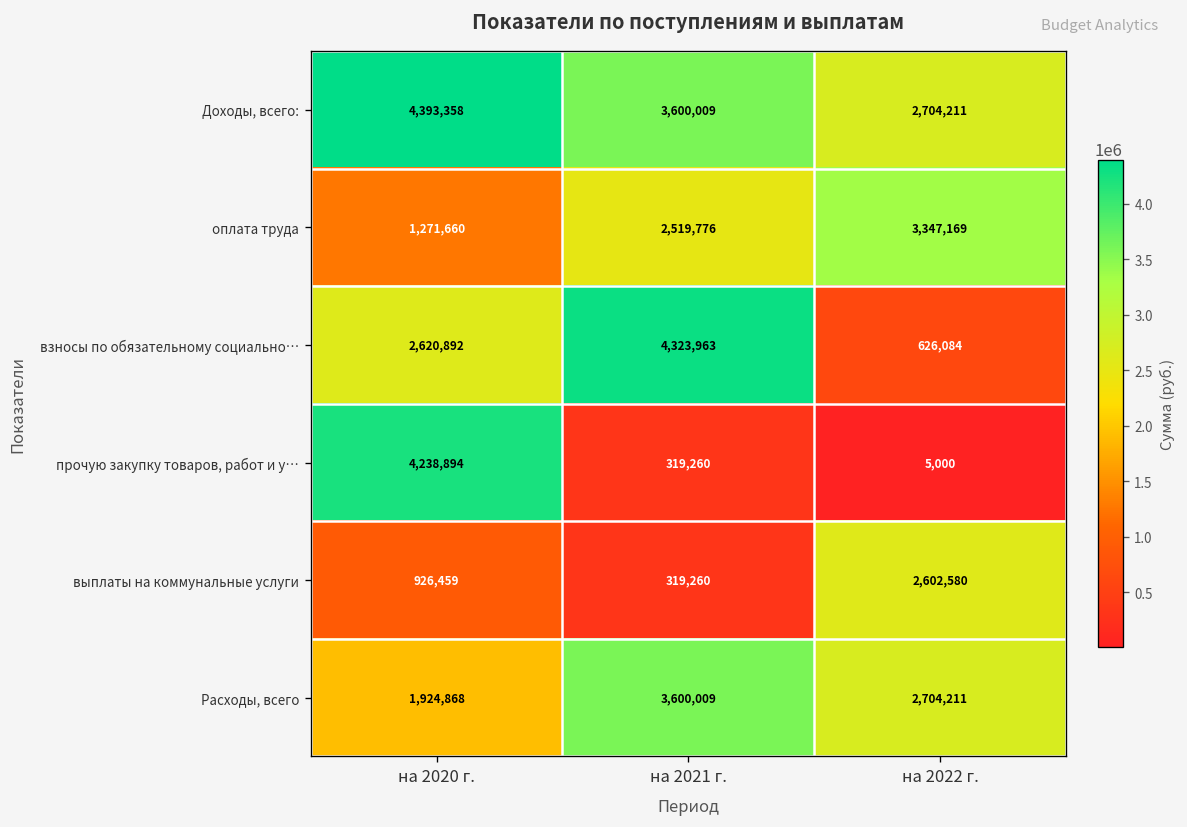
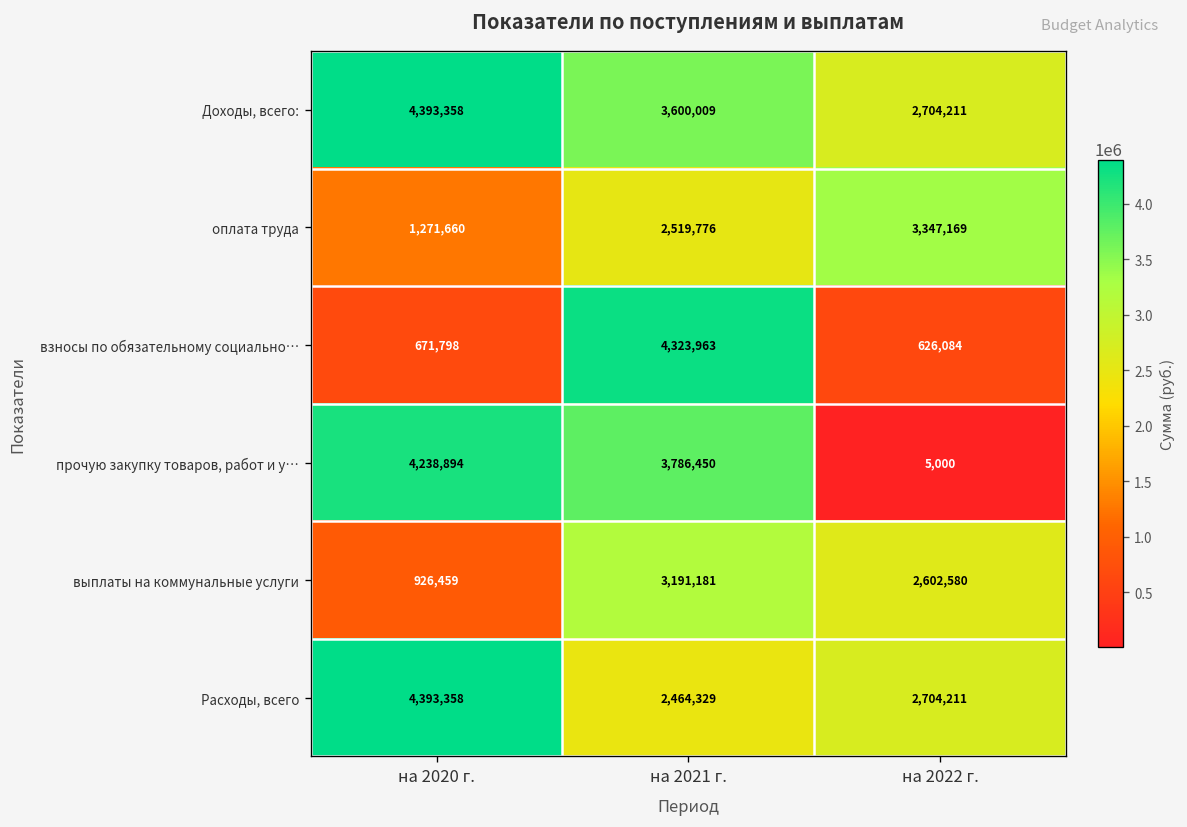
  {
    "Доходы, всего:": {
      "на 2020 г.": "4,393,358",
      "на 2021 г.": "3,600,009",
      "на 2022 г.": "2,704,211"
    },
    "оплата труда": {
      "на 2020 г.": "1,271,660",
      "на 2021 г.": "2,519,776",
      "на 2022 г.": "3,347,169"
    },
    "взносы по обязательному социально…": {
-     "на 2020 г.": "2,620,892",
+     "на 2020 г.": "671,798",
      "на 2021 г.": "4,323,963",
      "на 2022 г.": "626,084"
    },
    "прочую закупку товаров, работ и у…": {
      "на 2020 г.": "4,238,894",
-     "на 2021 г.": "319,260",
+     "на 2021 г.": "3,786,450",
      "на 2022 г.": "5,000"
    },
    "выплаты на коммунальные услуги": {
      "на 2020 г.": "926,459",
-     "на 2021 г.": "319,260",
+     "на 2021 г.": "3,191,181",
      "на 2022 г.": "2,602,580"
    },
    "Расходы, всего": {
-     "на 2020 г.": "1,924,868",
-     "на 2021 г.": "3,600,009",
+     "на 2020 г.": "4,393,358",
+     "на 2021 г.": "2,464,329",
      "на 2022 г.": "2,704,211"
    }
  }
